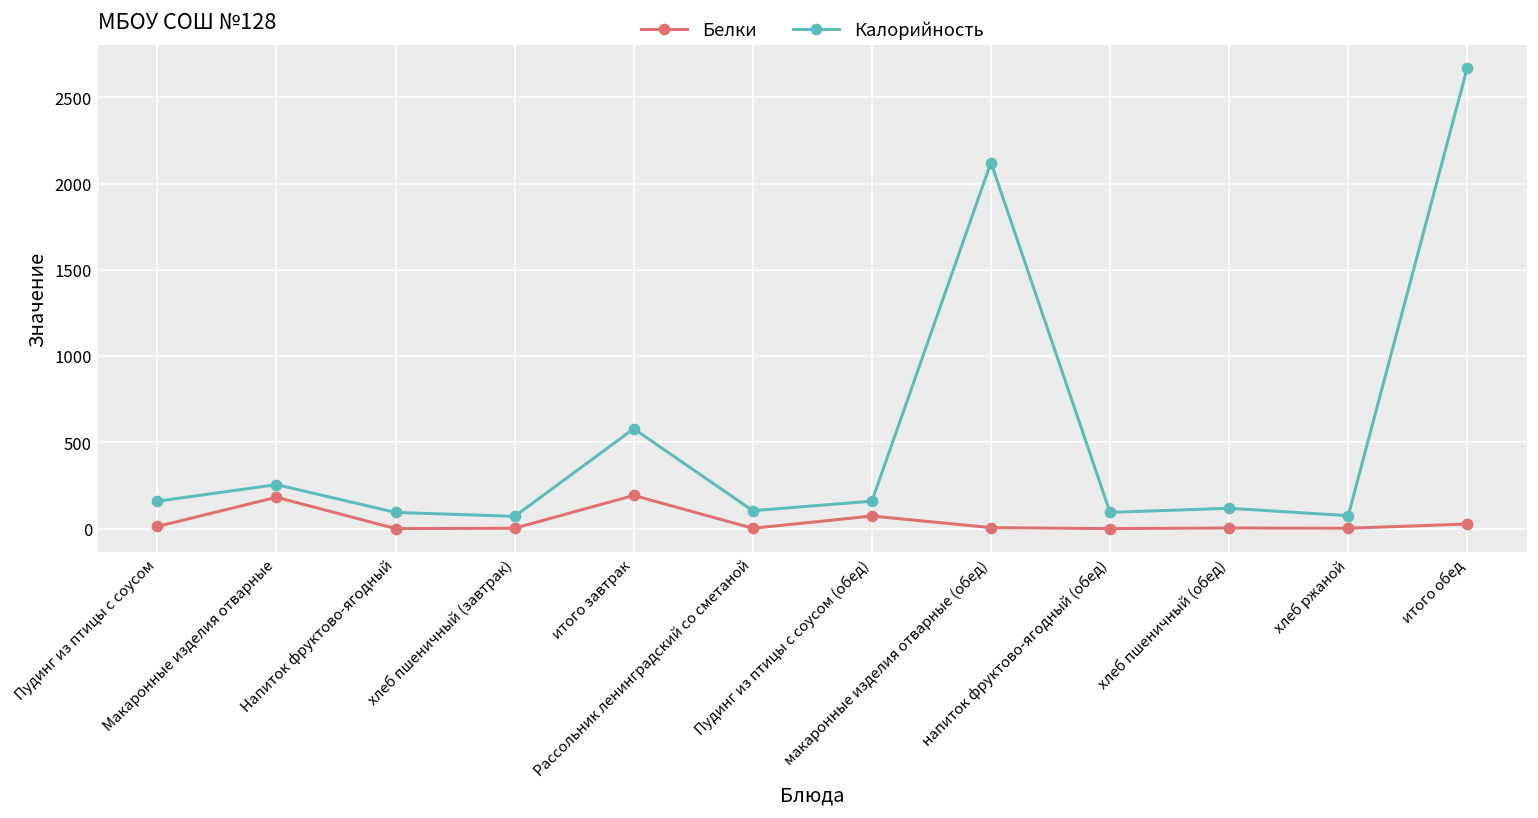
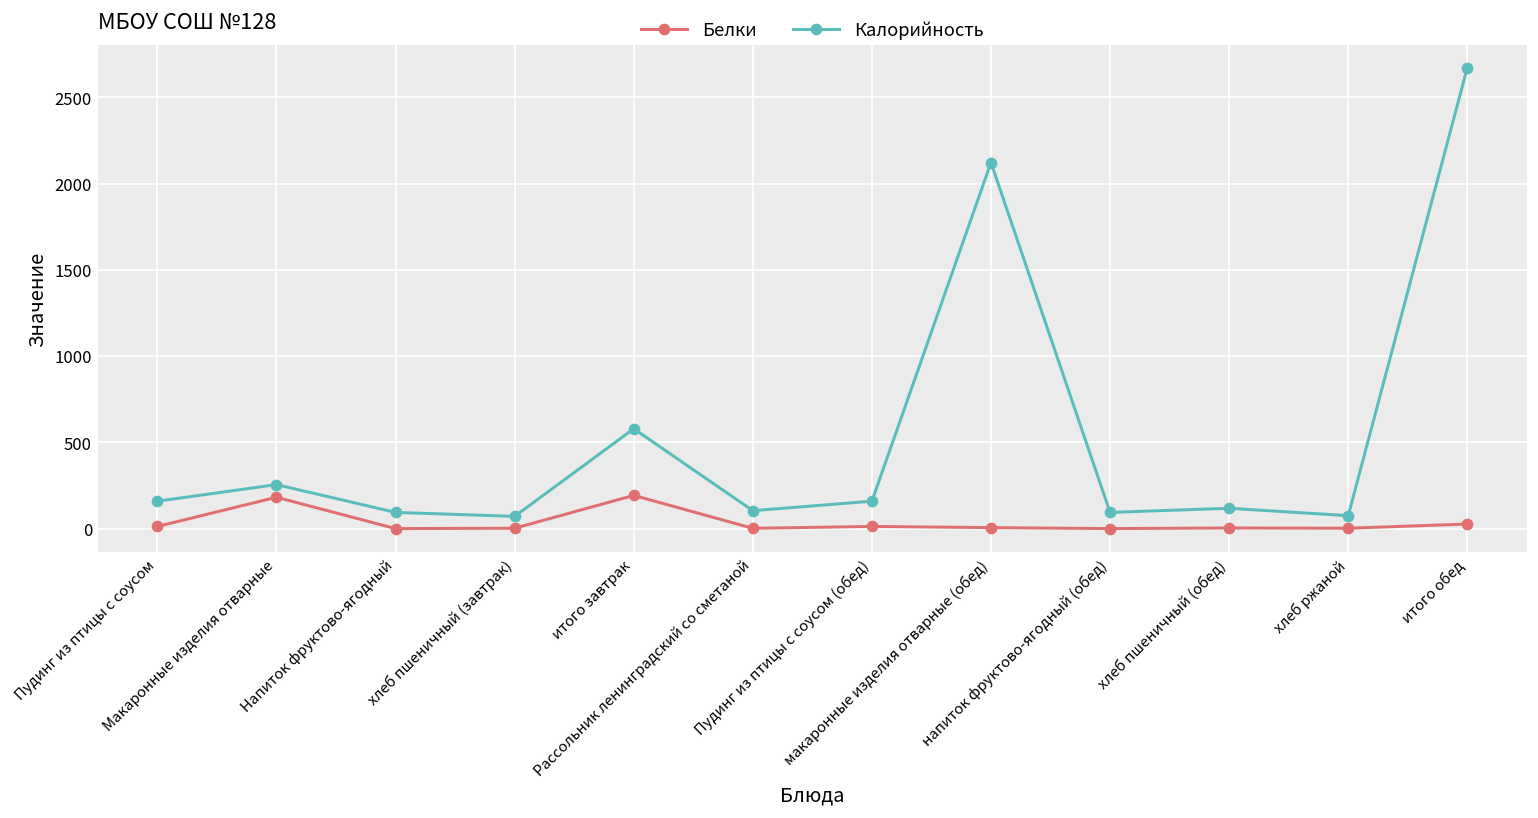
  {
    "Белки": {
      "Пудинг из птицы с соусом": 10,
      "Макаронные изделия отварные": 180,
      "Напиток фруктово-ягодный": 0,
      "хлеб пшеничный (завтрак)": 0,
      "итого завтрак": 190,
      "Рассольник ленинградский со сметаной": 0,
-     "Пудинг из птицы с соусом (обед)": 70,
+     "Пудинг из птицы с соусом (обед)": 10,
      "макаронные изделия отварные (обед)": 10,
      "напиток фруктово-ягодный (обед)": 0,
      "хлеб пшеничный (обед)": 0,
      "хлеб ржаной": 0,
      "итого обед": 30
    },
    "Калорийность": {
      "Пудинг из птицы с соусом": 160,
      "Макаронные изделия отварные": 260,
      "Напиток фруктово-ягодный": 90,
      "хлеб пшеничный (завтрак)": 70,
      "итого завтрак": 580,
      "Рассольник ленинградский со сметаной": 100,
      "Пудинг из птицы с соусом (обед)": 160,
      "макаронные изделия отварные (обед)": 2120,
      "напиток фруктово-ягодный (обед)": 90,
      "хлеб пшеничный (обед)": 120,
      "хлеб ржаной": 80,
      "итого обед": 2670
    }
  }
